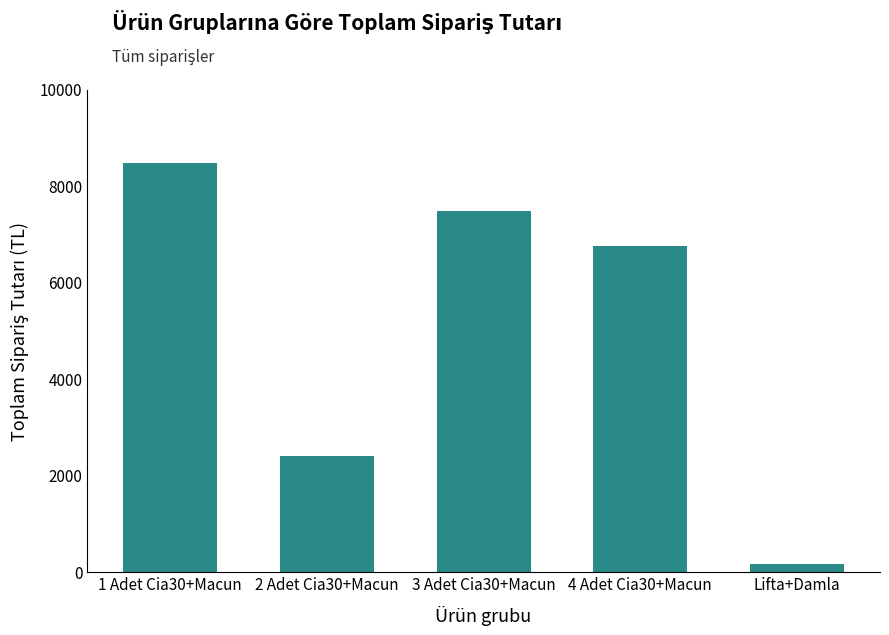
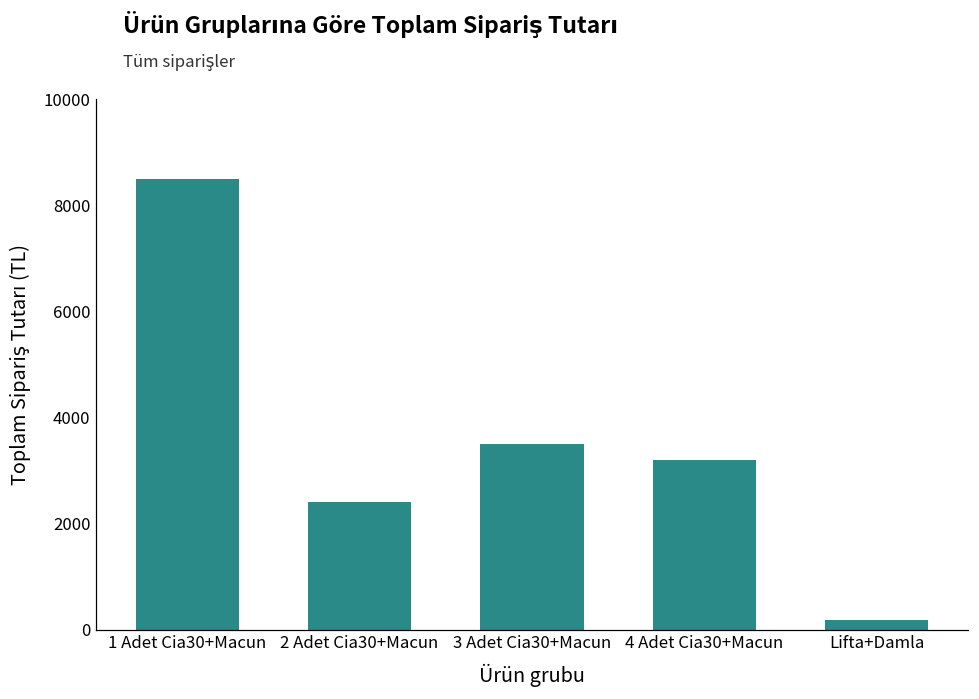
  {
    "1 Adet Cia30+Macun": 8500,
    "2 Adet Cia30+Macun": 2400,
-   "3 Adet Cia30+Macun": 7500,
-   "4 Adet Cia30+Macun": 6800,
+   "3 Adet Cia30+Macun": 3500,
+   "4 Adet Cia30+Macun": 3200,
    "Lifta+Damla": 200
  }
